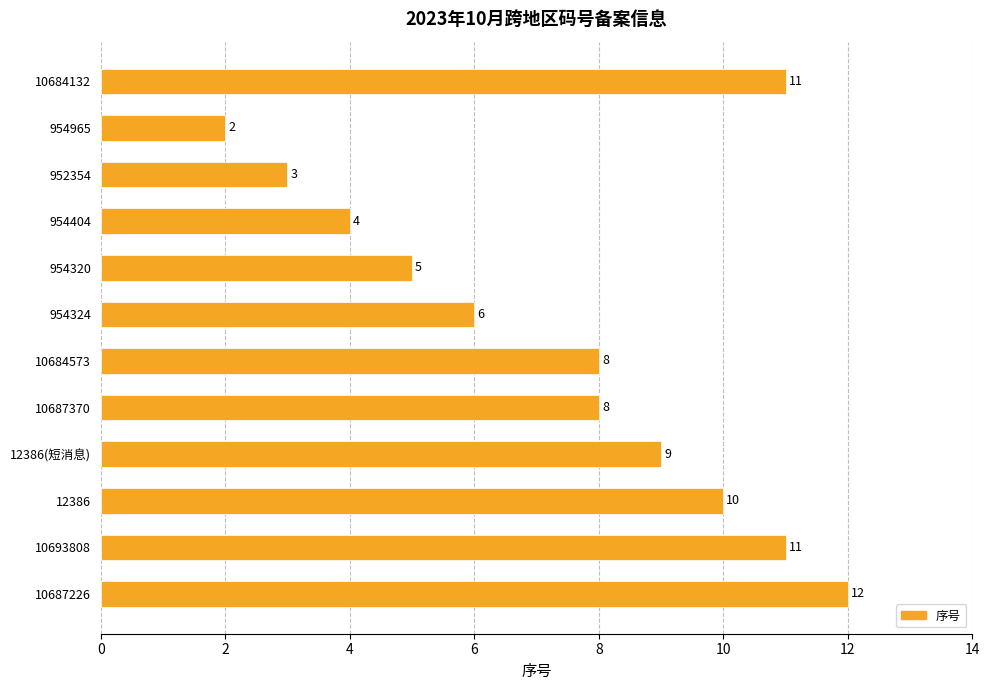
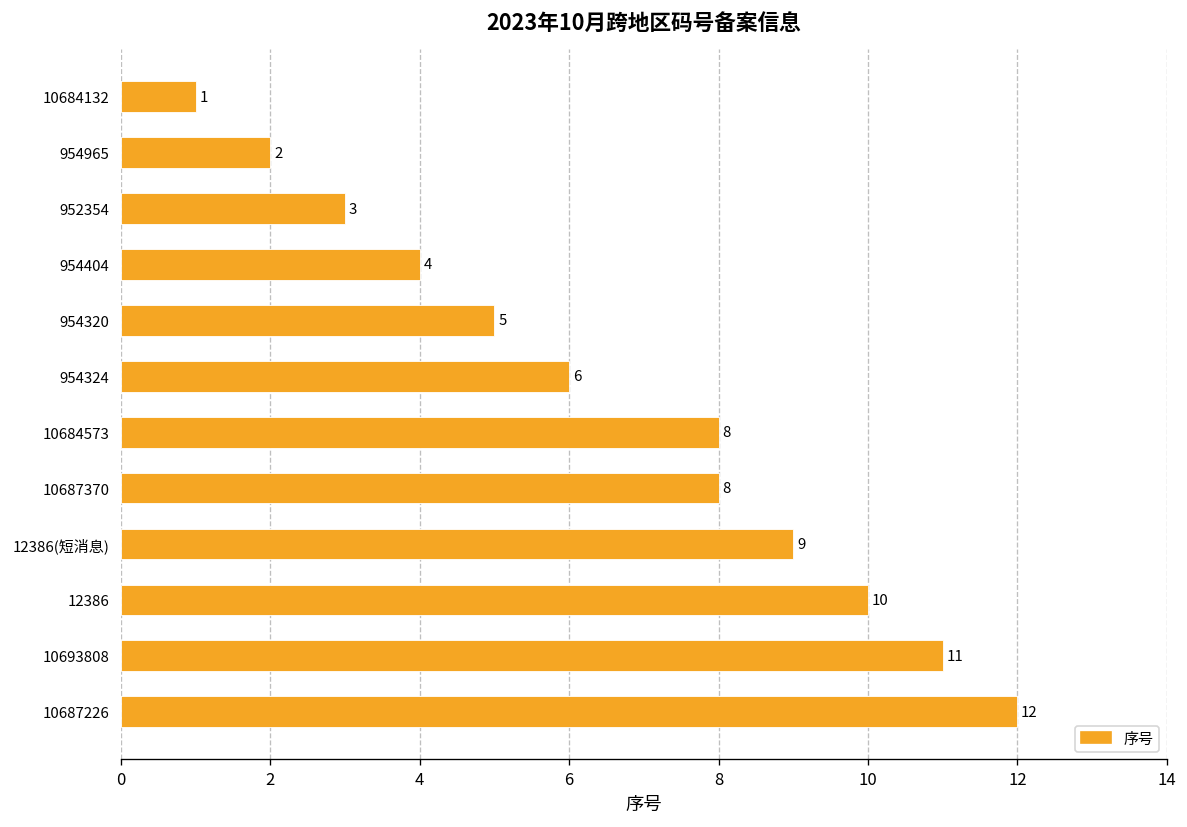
  {
-   "10684132": 11,
+   "10684132": 1,
    "954965": 2,
    "952354": 3,
    "954404": 4,
    "954320": 5,
    "954324": 6,
    "10684573": 8,
    "10687370": 8,
    "12386(短消息)": 9,
    "12386": 10,
    "10693808": 11,
    "10687226": 12
  }
